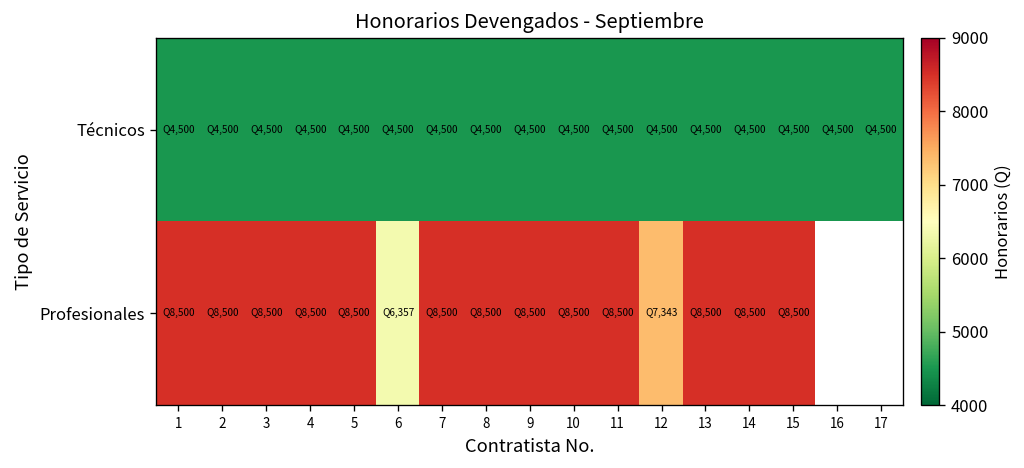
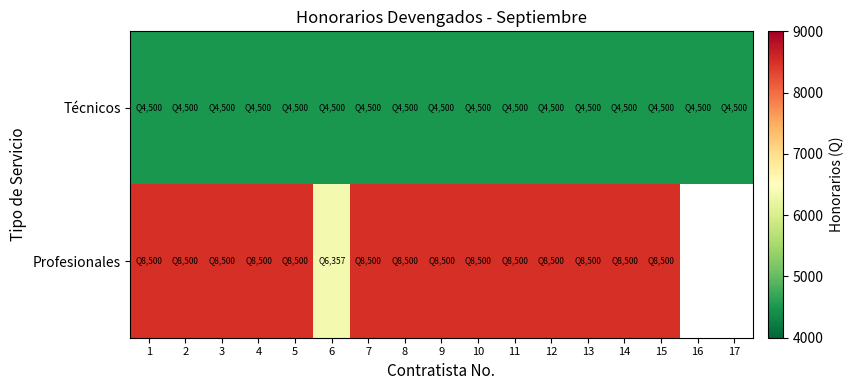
  {
    "Profesionales": {
-     "12": "7,343"
+     "12": "8,500"
    }
  }
